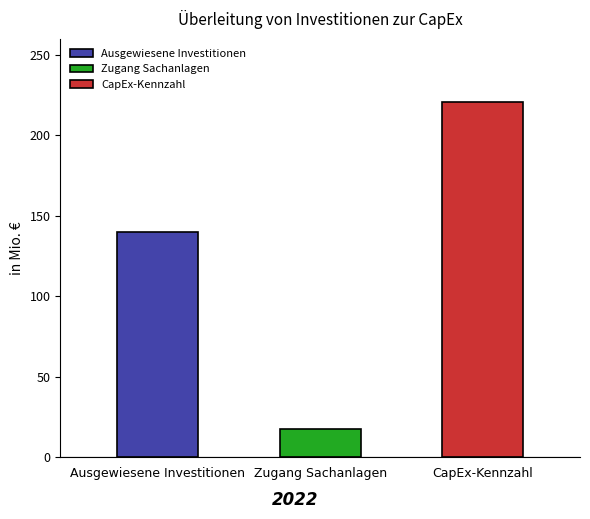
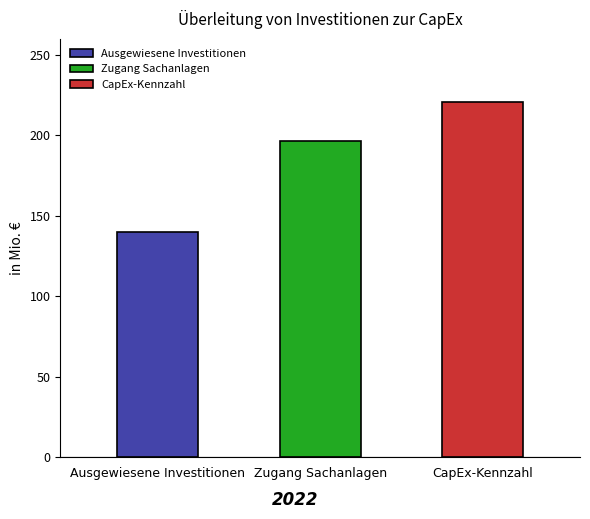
  {
    "Ausgewiesene Investitionen": 140,
-   "Zugang Sachanlagen": 17,
+   "Zugang Sachanlagen": 196,
    "CapEx-Kennzahl": 221
  }
